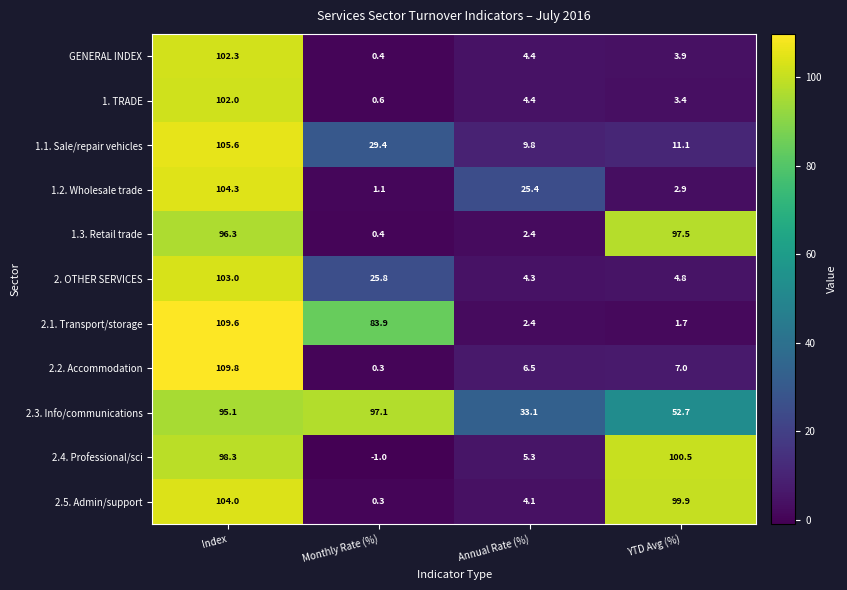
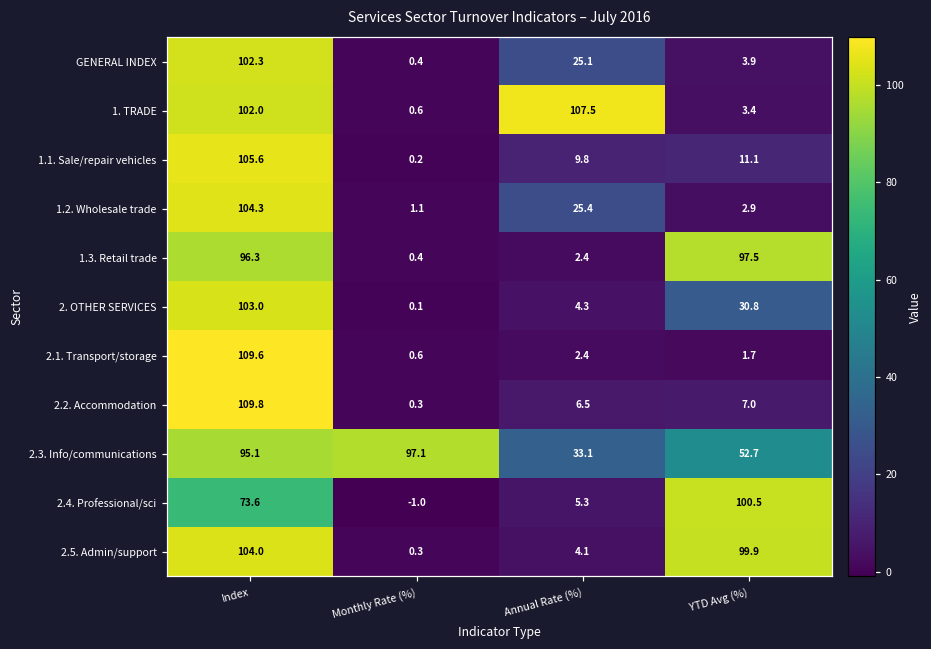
  {
    "GENERAL INDEX": {
      "Index": 102.3,
      "Monthly Rate (%)": 0.4,
-     "Annual Rate (%)": 4.4,
+     "Annual Rate (%)": 25.1,
      "YTD Avg (%)": 3.9
    },
    "1. TRADE": {
      "Index": 102.0,
      "Monthly Rate (%)": 0.6,
-     "Annual Rate (%)": 4.4,
+     "Annual Rate (%)": 107.5,
      "YTD Avg (%)": 3.4
    },
    "1.1. Sale/repair vehicles": {
      "Index": 105.6,
-     "Monthly Rate (%)": 29.4,
+     "Monthly Rate (%)": 0.2,
      "Annual Rate (%)": 9.8,
      "YTD Avg (%)": 11.1
    },
    "1.2. Wholesale trade": {
      "Index": 104.3,
      "Monthly Rate (%)": 1.1,
      "Annual Rate (%)": 25.4,
      "YTD Avg (%)": 2.9
    },
    "1.3. Retail trade": {
      "Index": 96.3,
      "Monthly Rate (%)": 0.4,
      "Annual Rate (%)": 2.4,
      "YTD Avg (%)": 97.5
    },
    "2. OTHER SERVICES": {
      "Index": 103.0,
-     "Monthly Rate (%)": 25.8,
+     "Monthly Rate (%)": 0.1,
      "Annual Rate (%)": 4.3,
-     "YTD Avg (%)": 4.8
+     "YTD Avg (%)": 30.8
    },
    "2.1. Transport/storage": {
      "Index": 109.6,
-     "Monthly Rate (%)": 83.9,
+     "Monthly Rate (%)": 0.6,
      "Annual Rate (%)": 2.4,
      "YTD Avg (%)": 1.7
    },
    "2.2. Accommodation": {
      "Index": 109.8,
      "Monthly Rate (%)": 0.3,
      "Annual Rate (%)": 6.5,
      "YTD Avg (%)": 7.0
    },
    "2.3. Info/communications": {
      "Index": 95.1,
      "Monthly Rate (%)": 97.1,
      "Annual Rate (%)": 33.1,
      "YTD Avg (%)": 52.7
    },
    "2.4. Professional/sci": {
-     "Index": 98.3,
+     "Index": 73.6,
      "Monthly Rate (%)": -1.0,
      "Annual Rate (%)": 5.3,
      "YTD Avg (%)": 100.5
    },
    "2.5. Admin/support": {
      "Index": 104.0,
      "Monthly Rate (%)": 0.3,
      "Annual Rate (%)": 4.1,
      "YTD Avg (%)": 99.9
    }
  }
